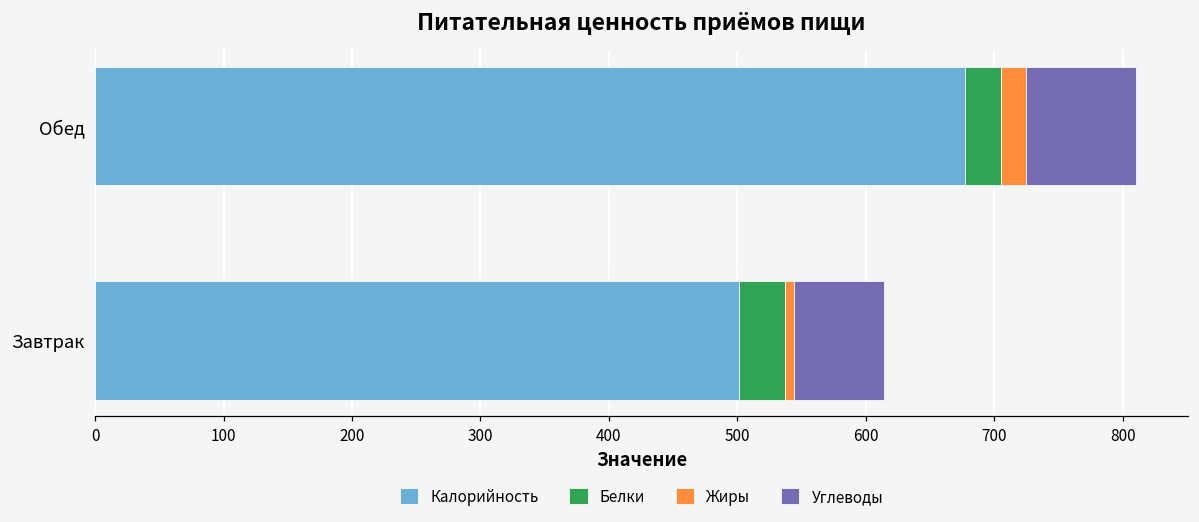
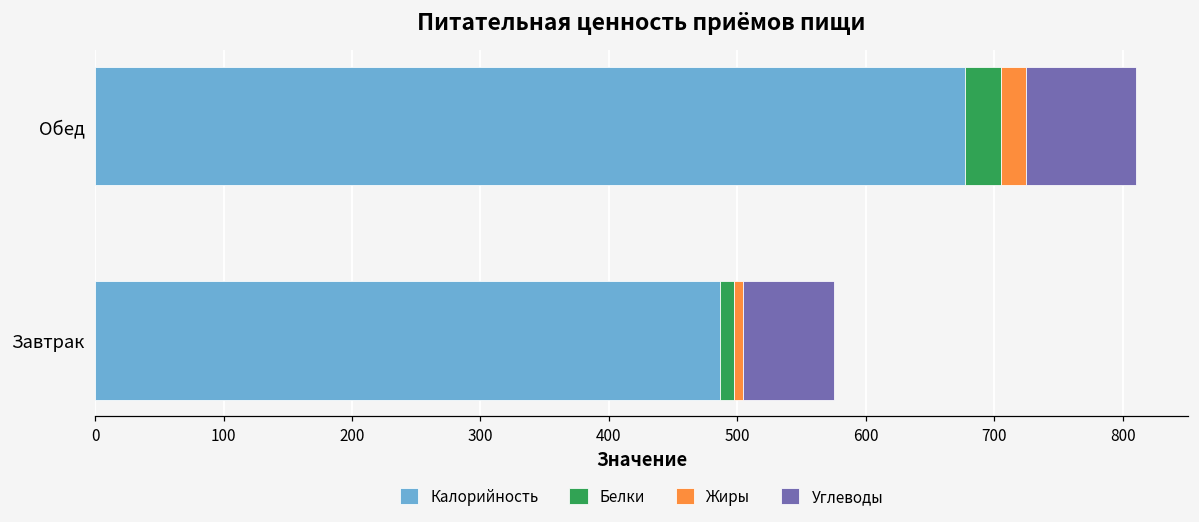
  {
    "Калорийность": {
      "Обед": 677,
-     "Завтрак": 502
+     "Завтрак": 486
    },
    "Белки": {
      "Обед": 28,
-     "Завтрак": 35
+     "Завтрак": 11
    },
    "Жиры": {
      "Обед": 20,
      "Завтрак": 7
    },
    "Углеводы": {
      "Обед": 85,
      "Завтрак": 71
    }
  }
